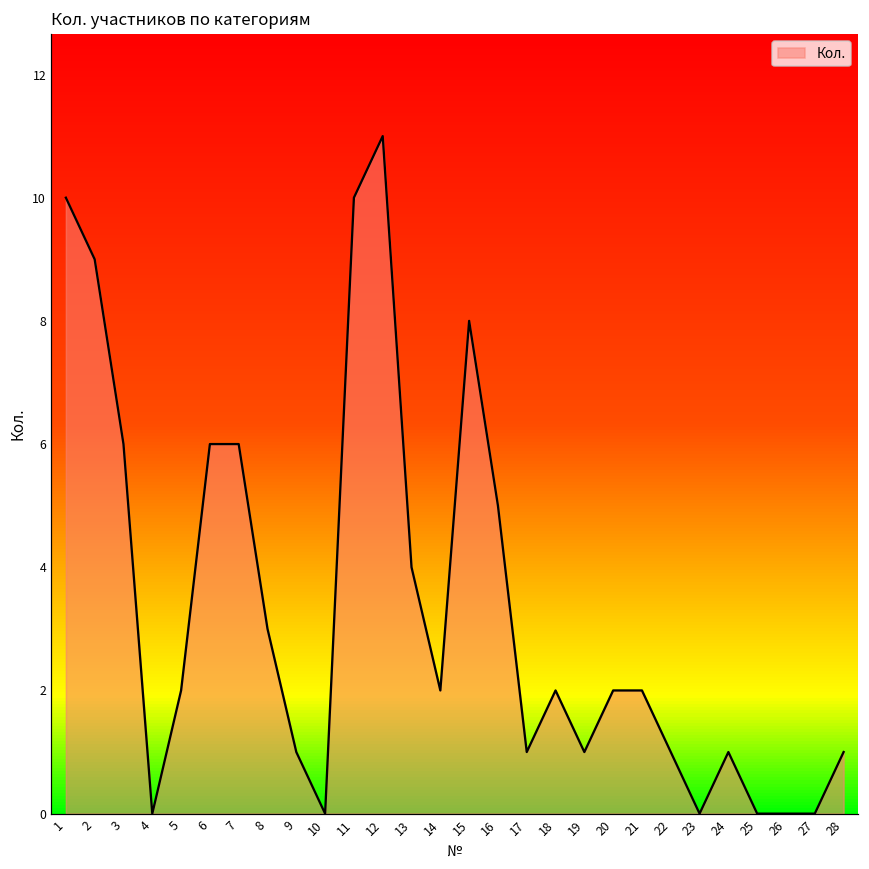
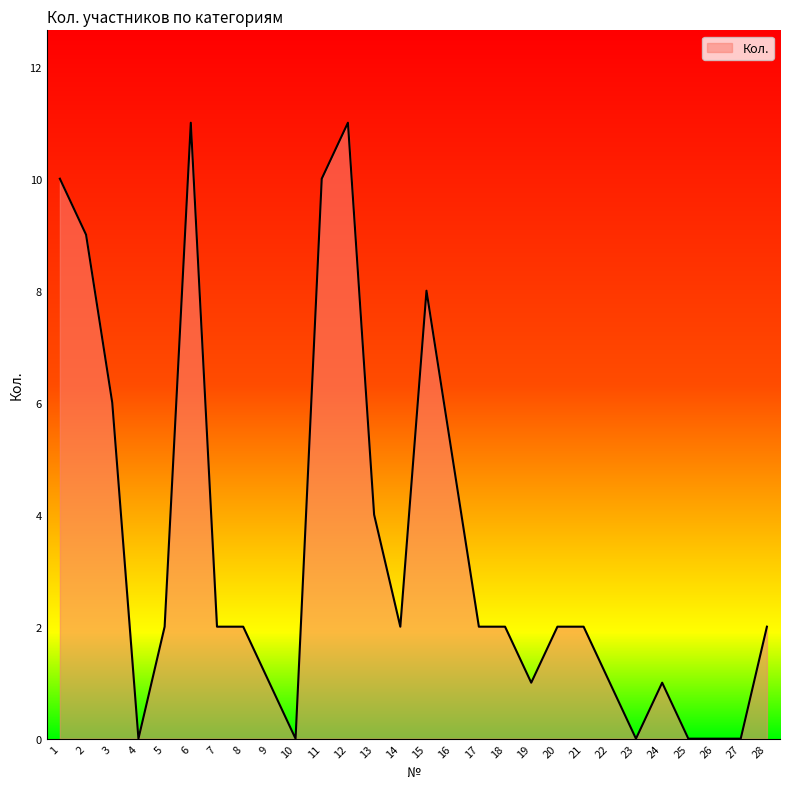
  {
    "1": 10,
    "2": 9,
    "3": 6,
    "4": 0,
    "5": 2,
-   "6": 6,
-   "7": 6,
-   "8": 3,
+   "6": 11,
+   "7": 2,
+   "8": 2,
    "9": 1,
    "10": 0,
    "11": 10,
    "12": 11,
    "13": 4,
    "14": 2,
    "15": 8,
    "16": 5,
-   "17": 1,
+   "17": 2,
    "18": 2,
    "19": 1,
    "20": 2,
    "21": 2,
    "22": 1,
    "23": 0,
    "24": 1,
    "25": 0,
    "26": 0,
    "27": 0,
-   "28": 1
+   "28": 2
  }
